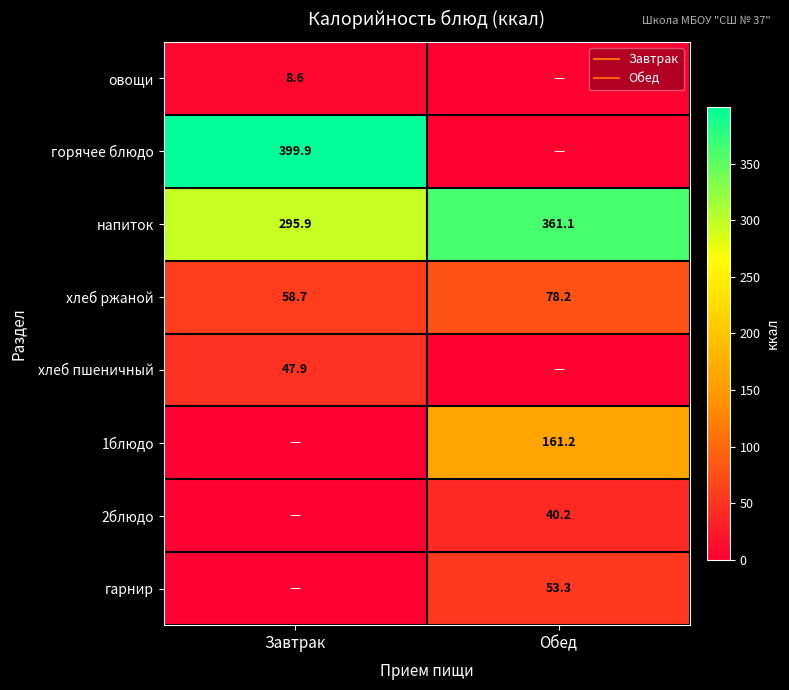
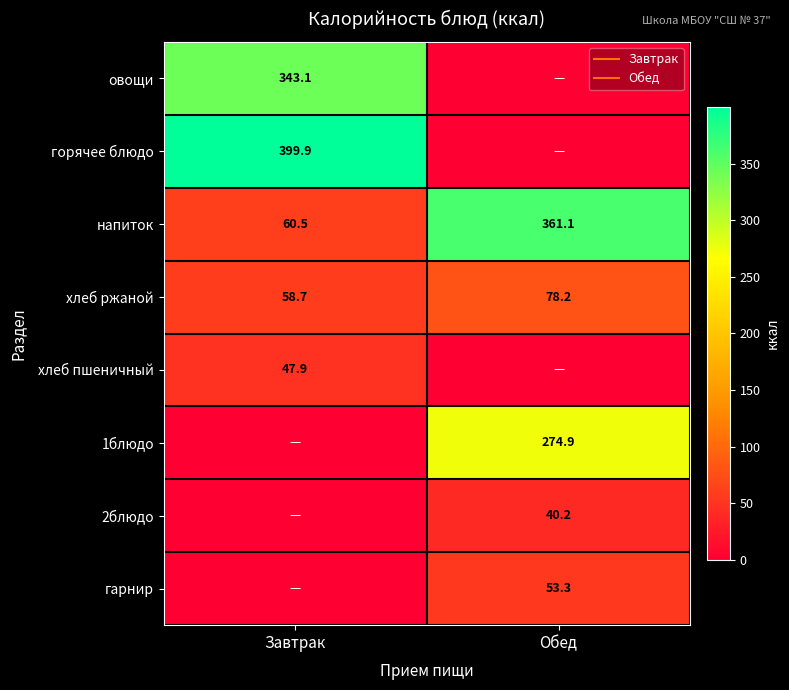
  {
    "овощи": {
-     "Завтрак": 8.6
+     "Завтрак": 343.1
    },
    "горячее блюдо": {
      "Завтрак": 399.9
    },
    "напиток": {
-     "Завтрак": 295.9,
+     "Завтрак": 60.5,
      "Обед": 361.1
    },
    "хлеб ржаной": {
      "Завтрак": 58.7,
      "Обед": 78.2
    },
    "хлеб пшеничный": {
      "Завтрак": 47.9
    },
    "1блюдо": {
-     "Обед": 161.2
+     "Обед": 274.9
    },
    "2блюдо": {
      "Обед": 40.2
    },
    "гарнир": {
      "Обед": 53.3
    }
  }
